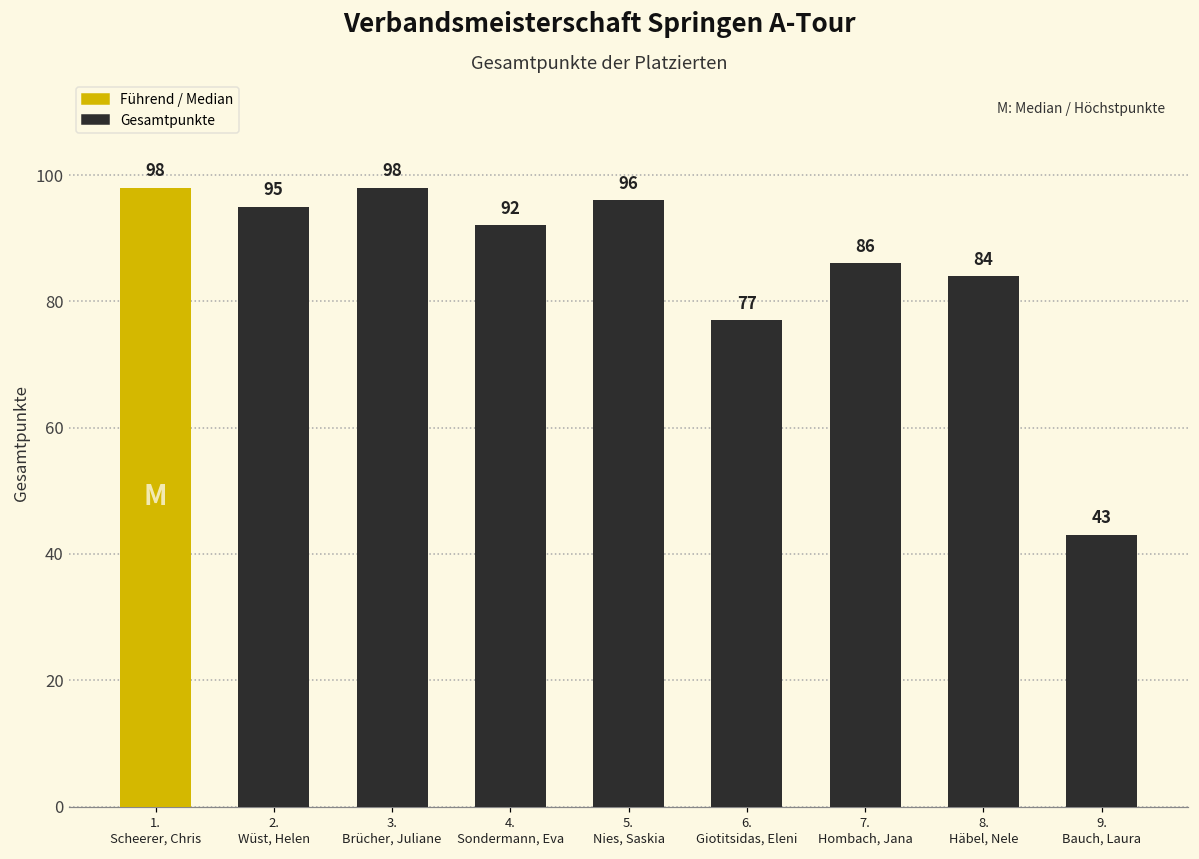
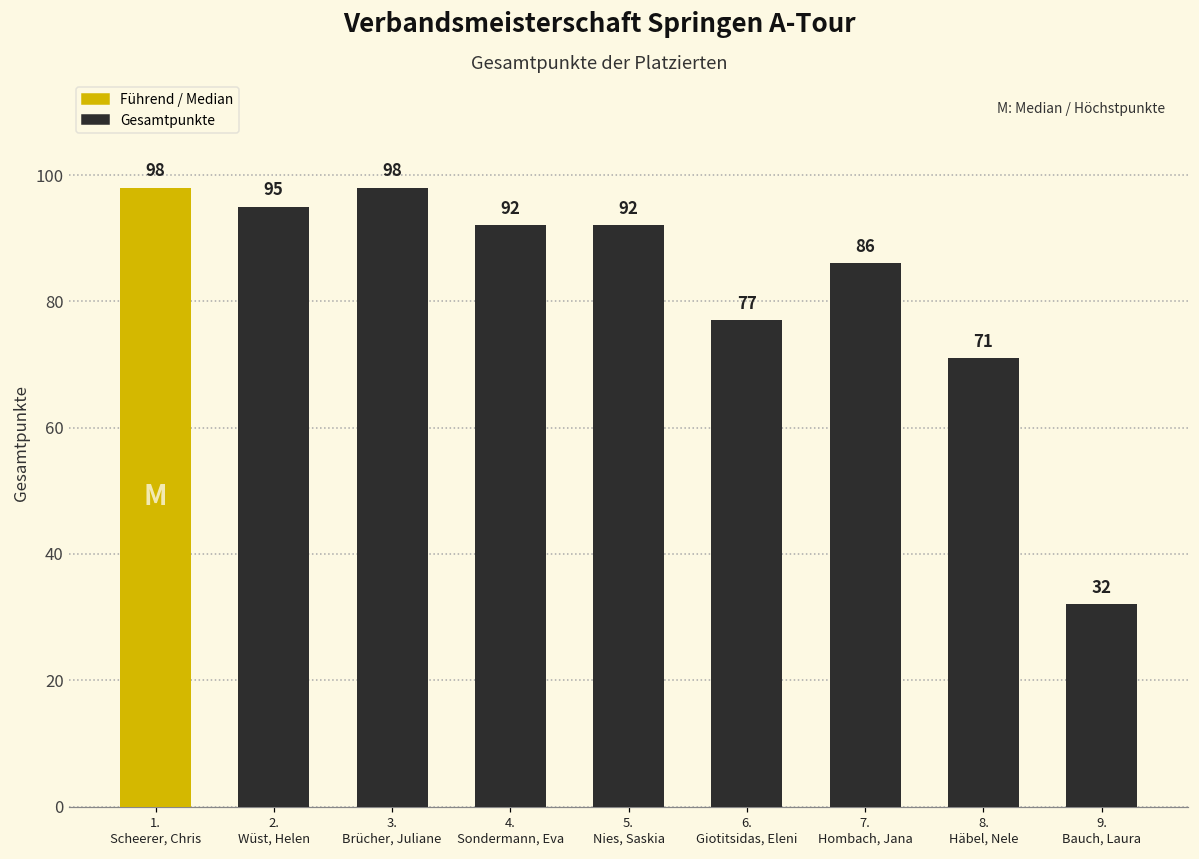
  {
    "1. Scheerer, Chris": 98,
    "2. Wüst, Helen": 95,
    "3. Brücher, Juliane": 98,
    "4. Sondermann, Eva": 92,
-   "5. Nies, Saskia": 96,
+   "5. Nies, Saskia": 92,
    "6. Giotitsidas, Eleni": 77,
    "7. Hombach, Jana": 86,
-   "8. Häbel, Nele": 84,
-   "9. Bauch, Laura": 43
+   "8. Häbel, Nele": 71,
+   "9. Bauch, Laura": 32
  }
